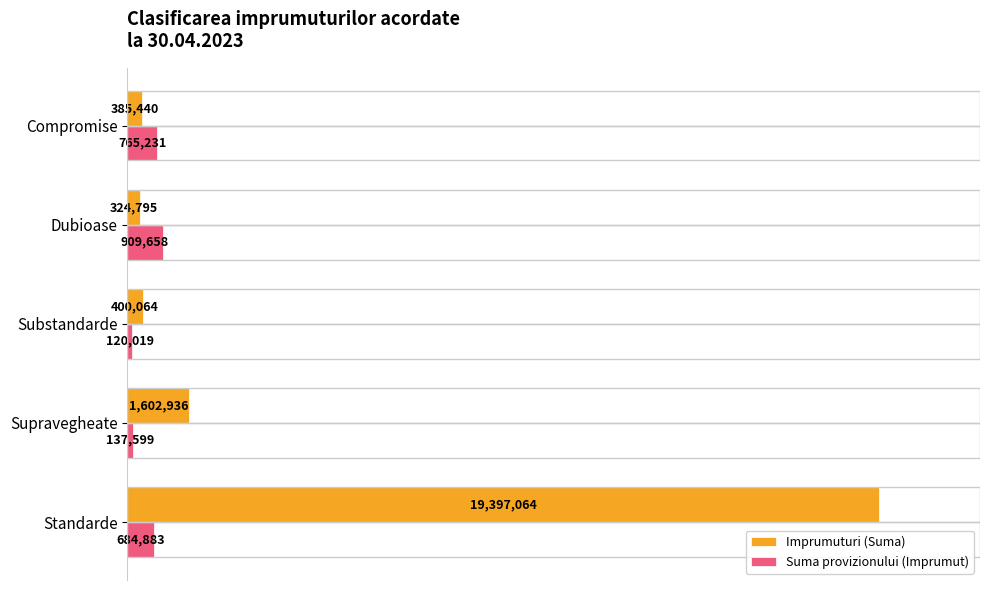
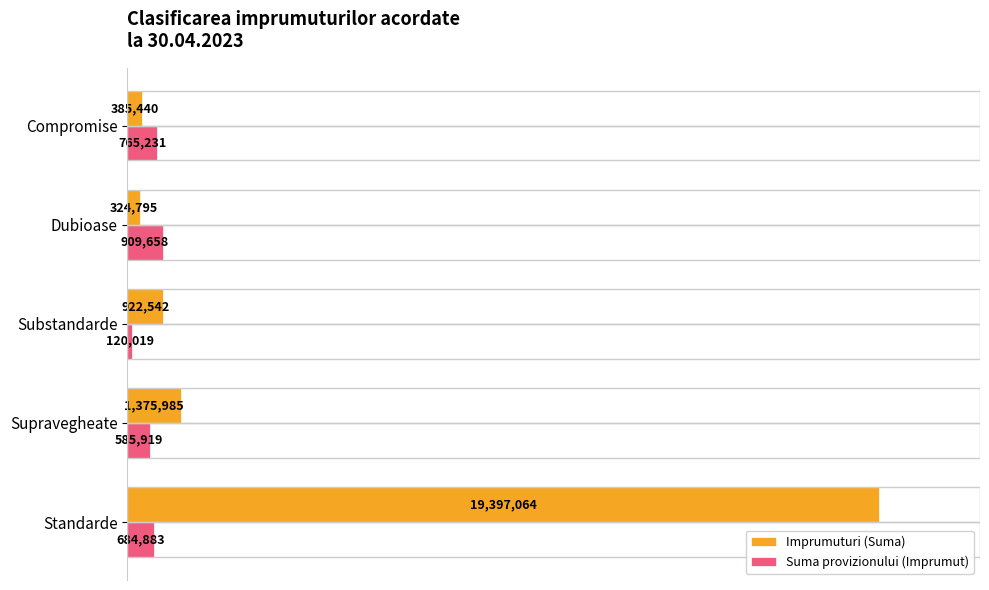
  {
    "Imprumuturi (Suma)": {
      "Compromise": "385,440",
      "Dubioase": "324,795",
-     "Substandarde": "400,064",
-     "Supravegheate": "1,602,936",
+     "Substandarde": "922,542",
+     "Supravegheate": "1,375,985",
      "Standarde": "19,397,064"
    },
    "Suma provizionului (Imprumut)": {
      "Compromise": "765,231",
      "Dubioase": "909,658",
      "Substandarde": "120,019",
-     "Supravegheate": "137,599",
+     "Supravegheate": "585,919",
      "Standarde": "684,883"
    }
  }
